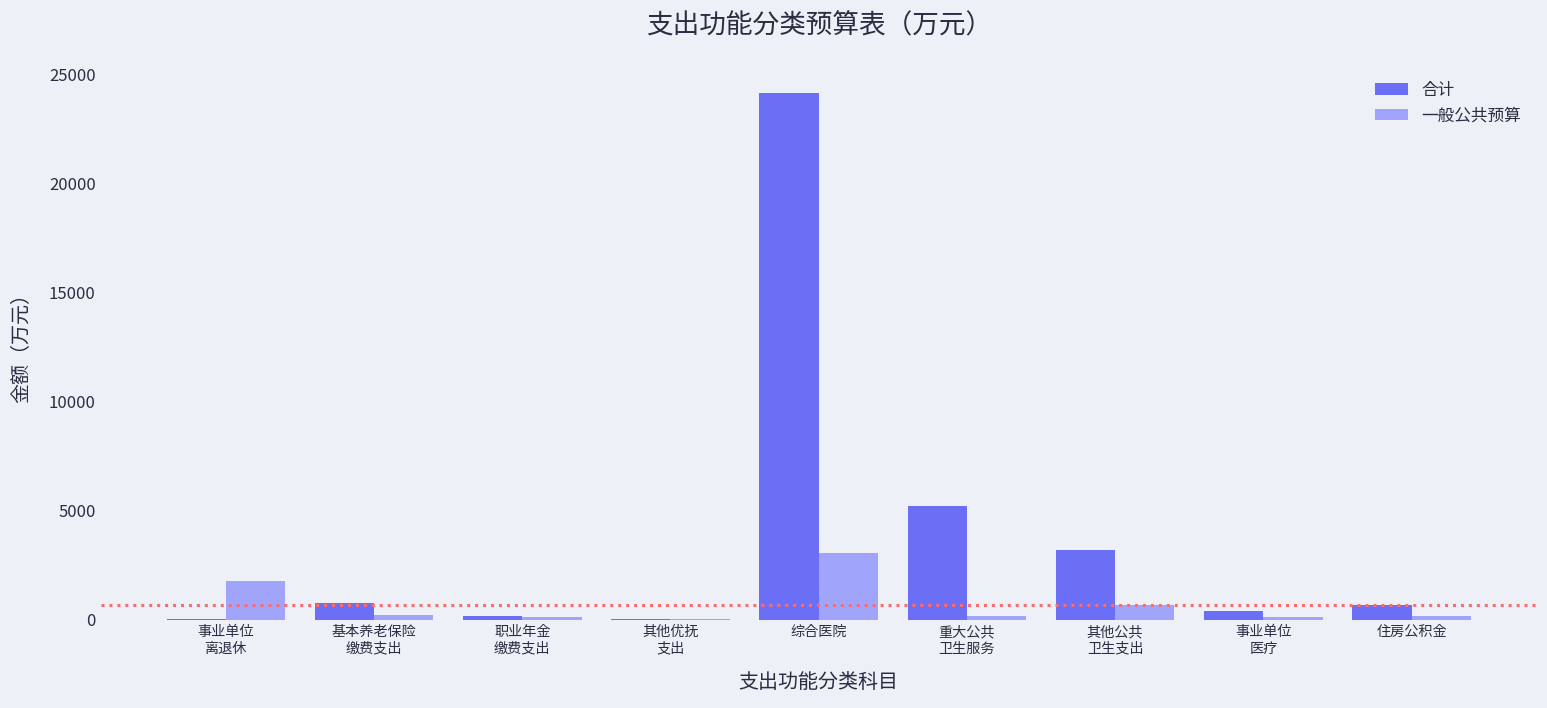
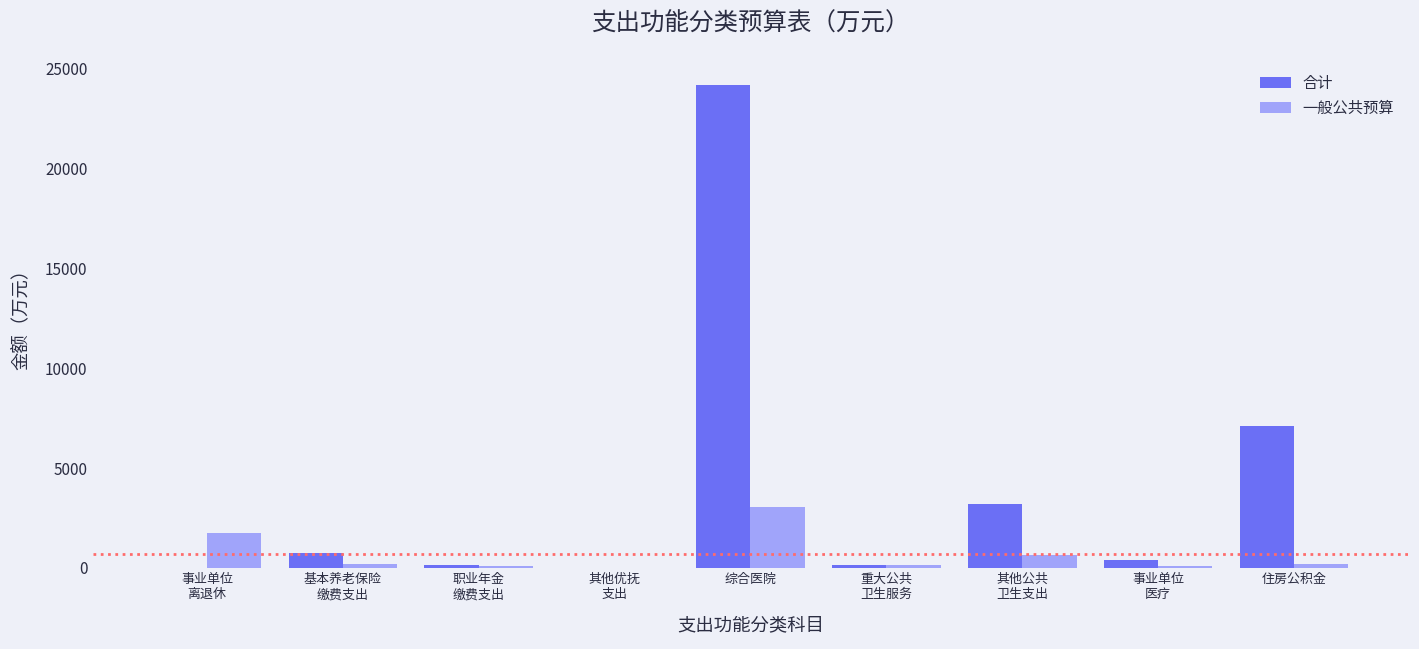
  {
    "合计": {
      "基本养老保险 缴费支出": 800,
      "职业年金 缴费支出": 100,
      "综合医院": 24200,
-     "重大公共 卫生服务": 5200,
+     "重大公共 卫生服务": 200,
      "其他公共 卫生支出": 3200,
      "事业单位 医疗": 400,
-     "住房公积金": 700
+     "住房公积金": 7100
    },
    "一般公共预算": {
      "事业单位 离退休": 1800,
      "基本养老保险 缴费支出": 200,
      "综合医院": 3000,
      "重大公共 卫生服务": 200,
      "其他公共 卫生支出": 700,
      "住房公积金": 200
    }
  }
